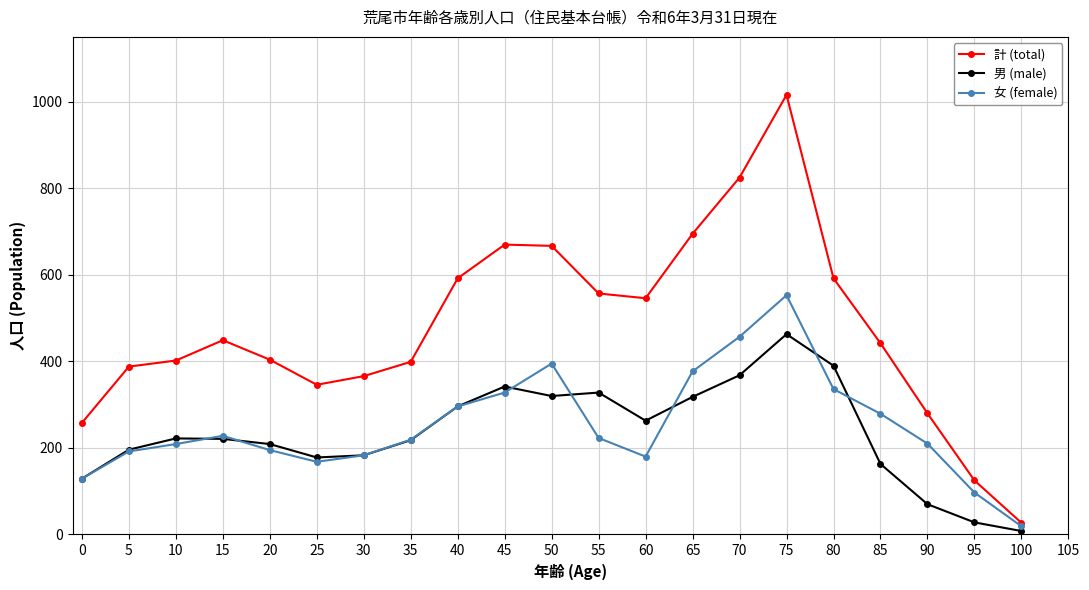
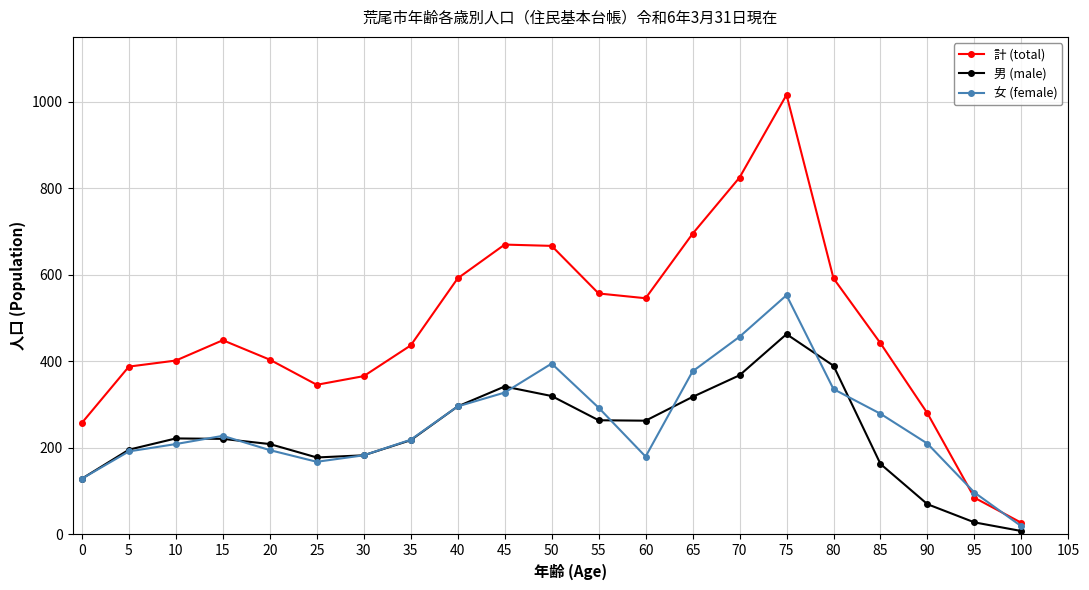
  {
    "計 (total)": {
      "0": 260,
      "5": 390,
      "10": 400,
      "15": 450,
      "20": 400,
      "25": 350,
      "30": 370,
-     "35": 400,
+     "35": 440,
      "40": 590,
      "45": 670,
      "50": 670,
      "55": 560,
      "60": 550,
      "65": 700,
      "70": 830,
      "75": 1020,
      "80": 590,
      "85": 440,
      "90": 280,
-     "95": 130,
+     "95": 90,
      "100": 30
    },
    "男 (male)": {
      "10": 220,
      "15": 220,
      "20": 210,
      "25": 180,
      "45": 340,
      "50": 320,
-     "55": 330,
+     "55": 260,
      "60": 260,
      "65": 320,
      "70": 370,
      "75": 460,
      "80": 390,
      "85": 160,
      "90": 70,
      "95": 30,
      "100": 10
    },
    "女 (female)": {
      "10": 210,
      "15": 230,
      "20": 200,
      "25": 170,
      "45": 330,
      "50": 400,
-     "55": 220,
+     "55": 290,
      "60": 180,
      "65": 380,
      "70": 460,
      "75": 550,
      "80": 340,
      "85": 280,
      "90": 210,
      "95": 100,
      "100": 20
    }
  }
